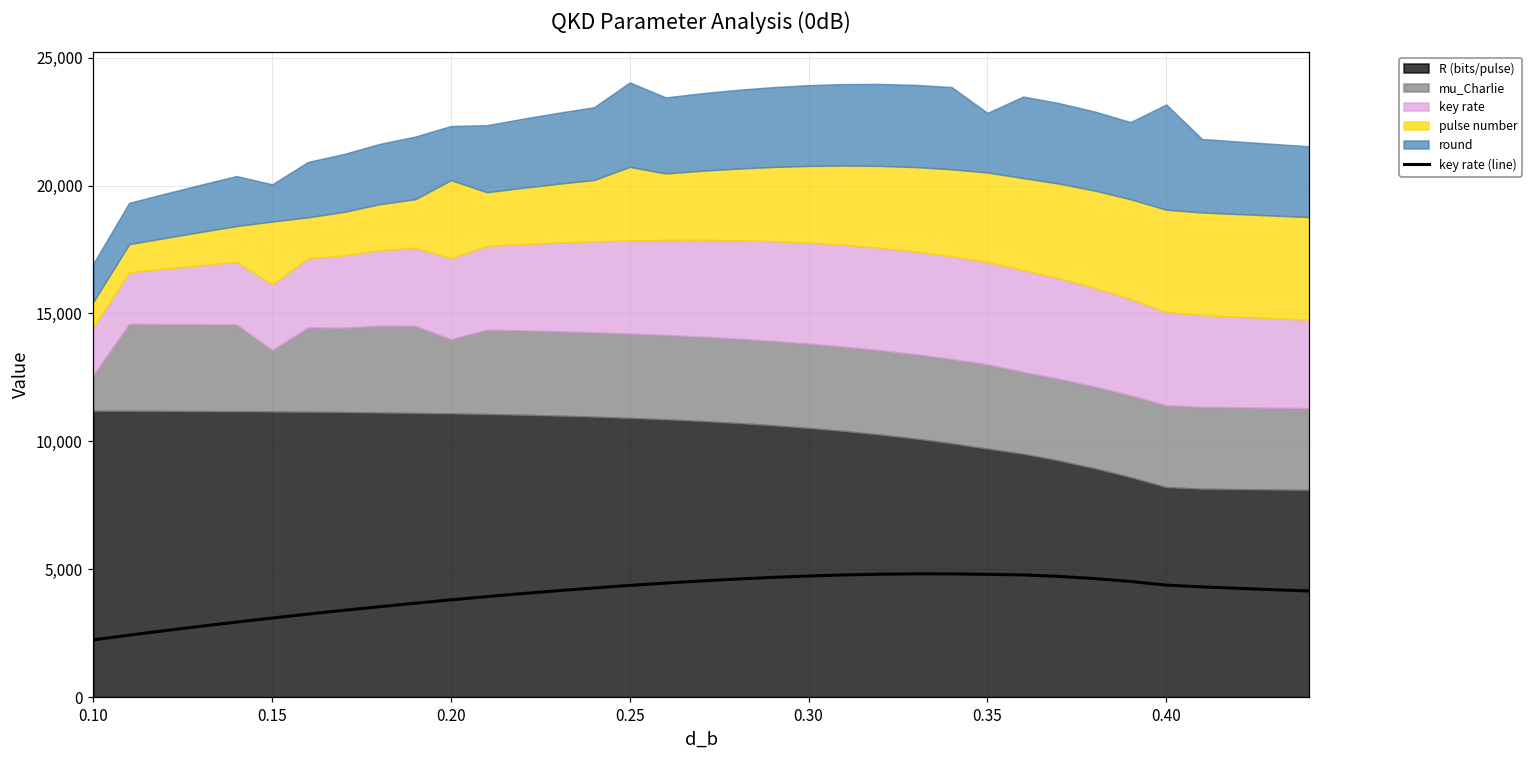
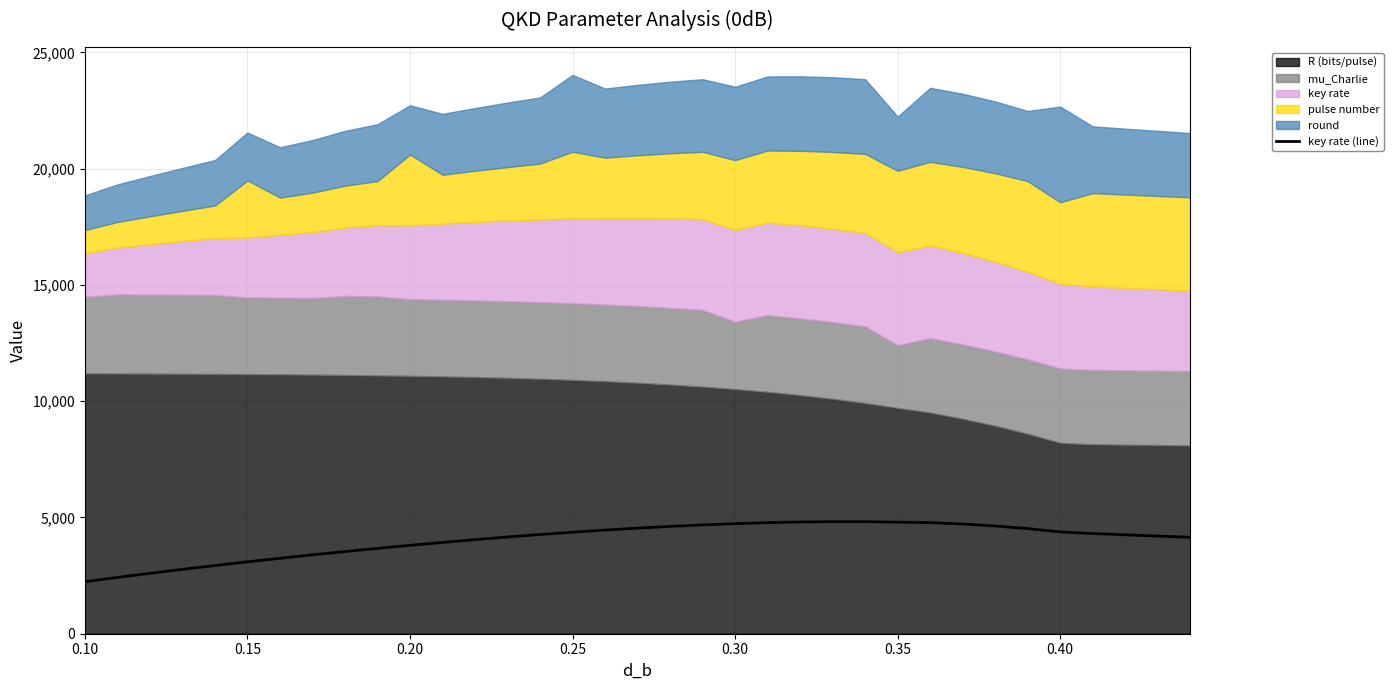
  {
    "mu_Charlie": {
-     "0.10": "1,400",
-     "0.15": "2,400",
-     "0.20": "2,900",
+     "0.10": "3,300",
+     "0.15": "3,300",
+     "0.20": "3,300",
      "0.25": "3,300",
-     "0.30": "3,300",
-     "0.35": "3,300",
+     "0.30": "2,900",
+     "0.35": "2,700",
      "0.40": "3,200"
    },
    "key rate": {
      "0.10": "1,900",
      "0.15": "2,600",
      "0.20": "3,200",
      "0.25": "3,600",
      "0.30": "3,900",
      "0.35": "4,000",
      "0.40": "3,600"
    },
    "pulse number": {
      "0.10": "1,000",
      "0.15": "2,500",
      "0.20": "3,100",
      "0.25": "2,900",
      "0.30": "3,000",
      "0.35": "3,500",
-     "0.40": "4,000"
+     "0.40": "3,500"
    },
    "round": {
      "0.10": "1,500",
-     "0.15": "1,500",
+     "0.15": "2,100",
      "0.20": "2,100",
      "0.25": "3,300",
      "0.30": "3,200",
      "0.35": "2,300",
      "0.40": "4,100"
    }
  }
